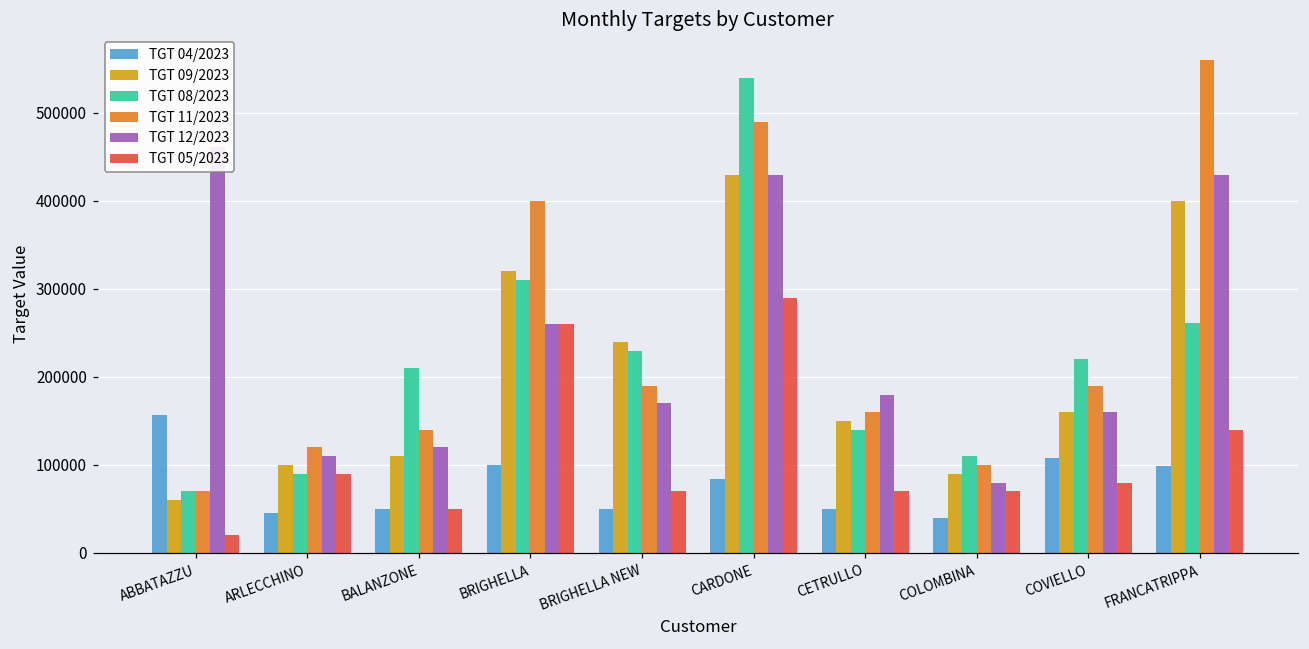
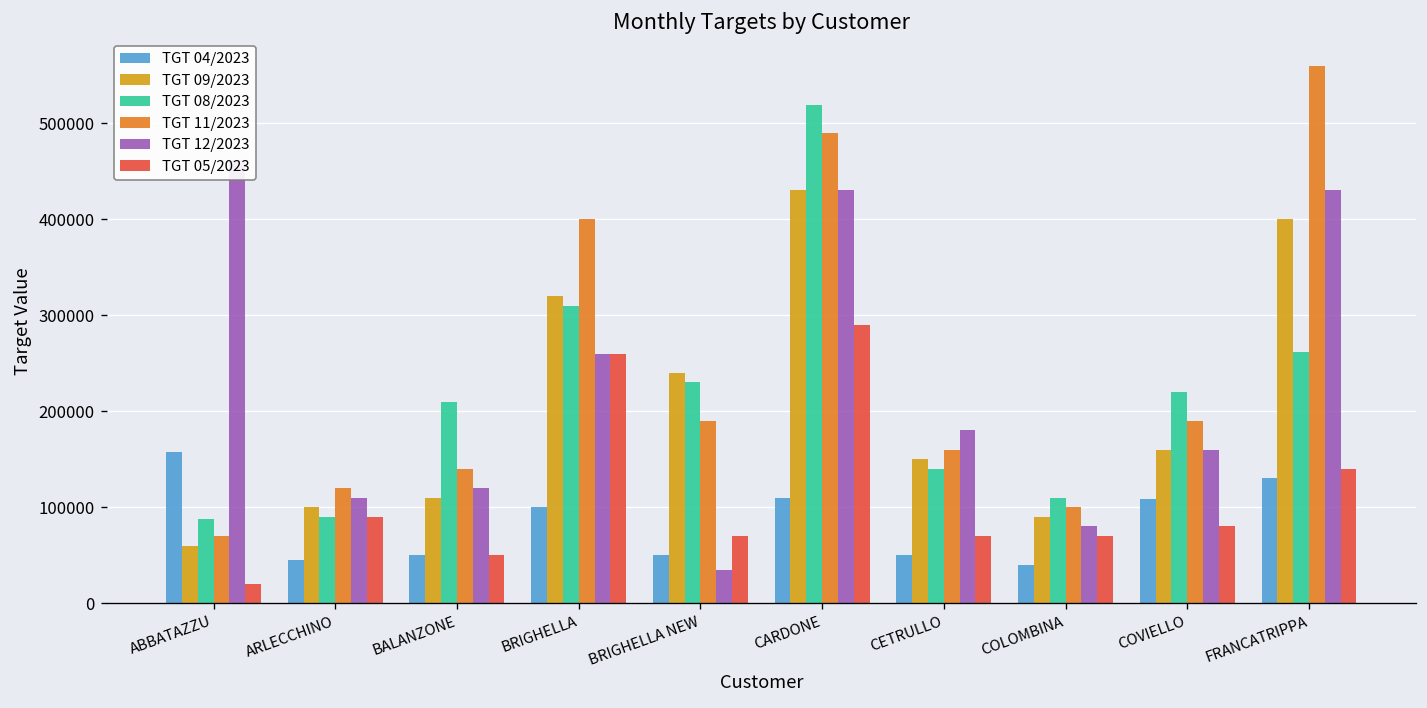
  {
    "TGT 04/2023": {
      "ABBATAZZU": 160000,
      "ARLECCHINO": 50000,
      "BALANZONE": 50000,
      "BRIGHELLA": 100000,
      "BRIGHELLA NEW": 50000,
-     "CARDONE": 80000,
+     "CARDONE": 110000,
      "CETRULLO": 50000,
      "COLOMBINA": 40000,
      "COVIELLO": 110000,
-     "FRANCATRIPPA": 100000
+     "FRANCATRIPPA": 130000
    },
    "TGT 08/2023": {
-     "ABBATAZZU": 70000,
+     "ABBATAZZU": 90000,
      "ARLECCHINO": 90000,
      "BALANZONE": 210000,
      "BRIGHELLA": 310000,
      "BRIGHELLA NEW": 230000,
-     "CARDONE": 540000,
+     "CARDONE": 520000,
      "CETRULLO": 140000,
      "COLOMBINA": 110000,
      "COVIELLO": 220000,
      "FRANCATRIPPA": 260000
    },
    "TGT 12/2023": {
      "ARLECCHINO": 110000,
      "BALANZONE": 120000,
      "BRIGHELLA": 260000,
-     "BRIGHELLA NEW": 170000,
+     "BRIGHELLA NEW": 30000,
      "CARDONE": 430000,
      "CETRULLO": 180000,
      "COLOMBINA": 80000,
      "COVIELLO": 160000,
      "FRANCATRIPPA": 430000
    }
  }
